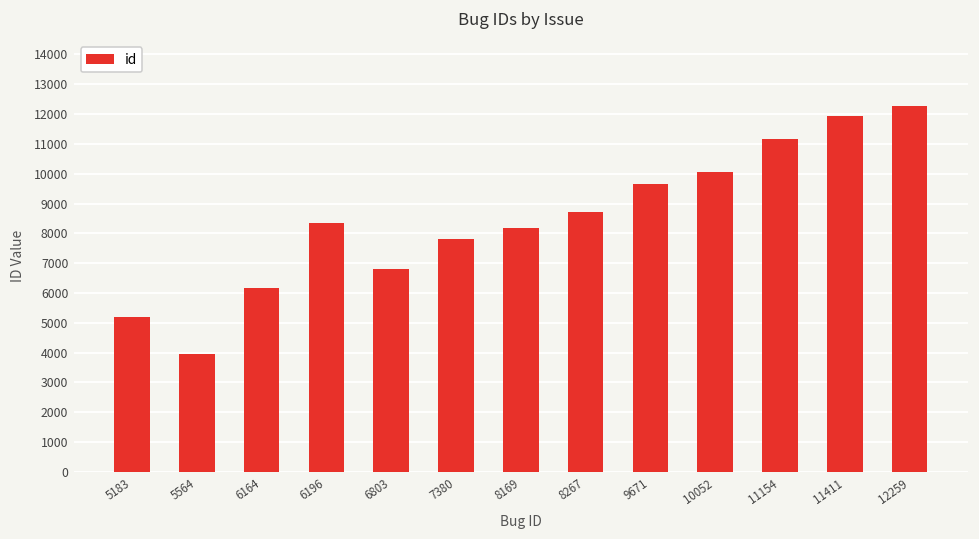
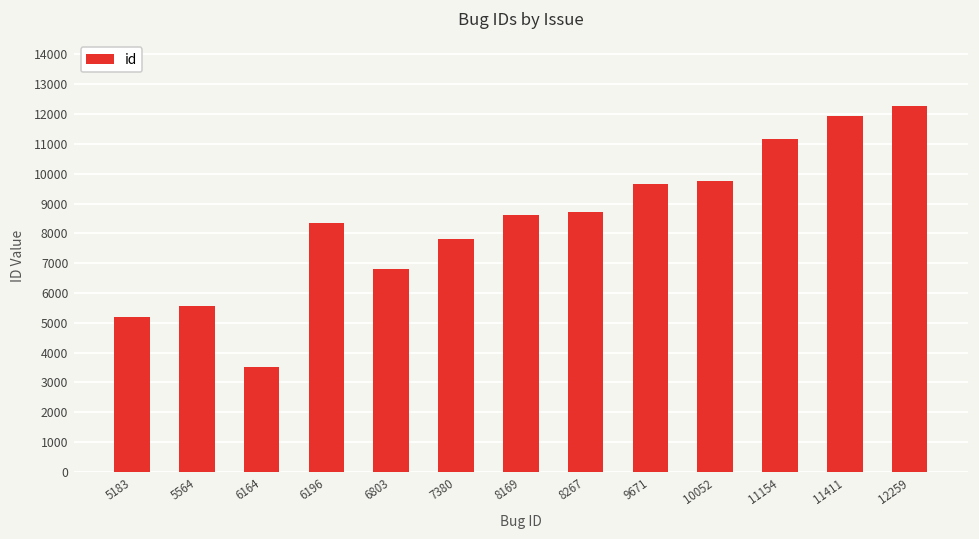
  {
    "5183": 5200,
-   "5564": 4000,
-   "6164": 6200,
+   "5564": 5600,
+   "6164": 3500,
    "6196": 8300,
    "6803": 6800,
    "7380": 7800,
-   "8169": 8200,
+   "8169": 8600,
    "8267": 8700,
    "9671": 9700,
-   "10052": 10100,
+   "10052": 9700,
    "11154": 11200,
    "11411": 11900,
    "12259": 12300
  }
